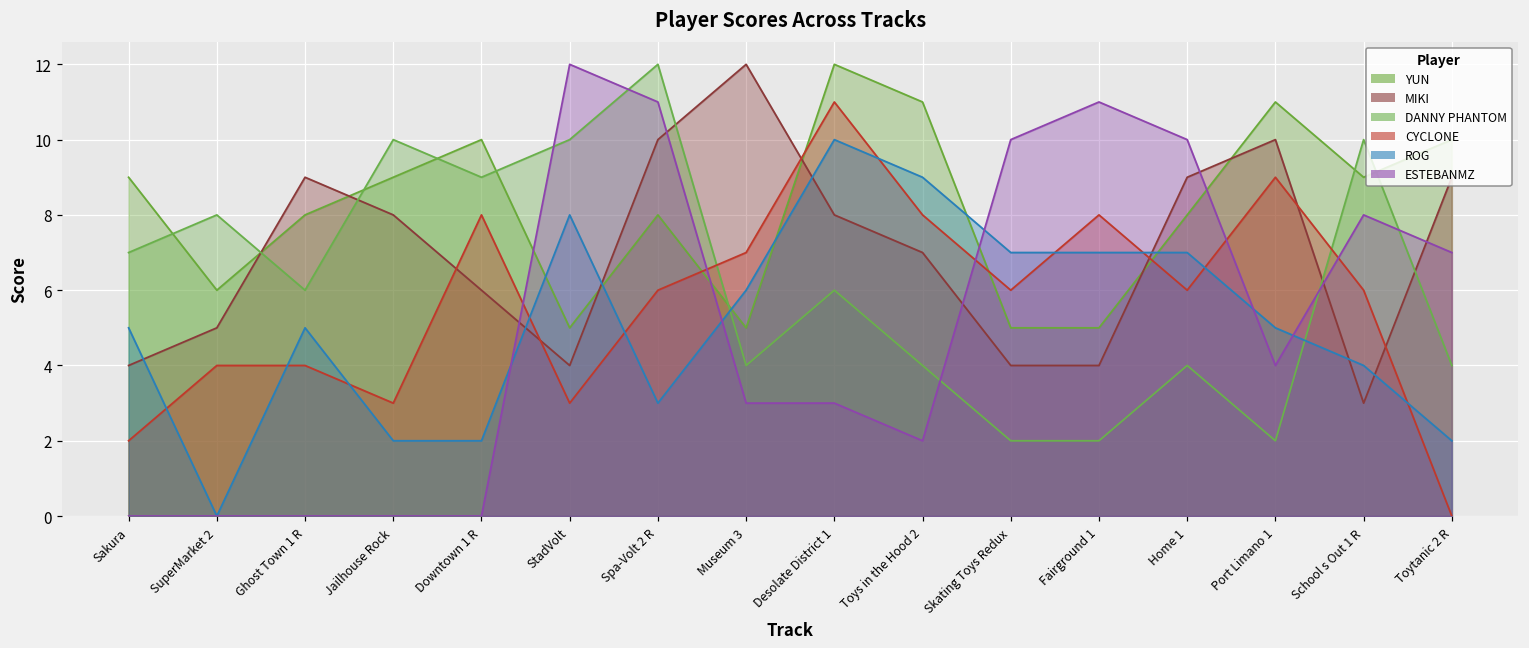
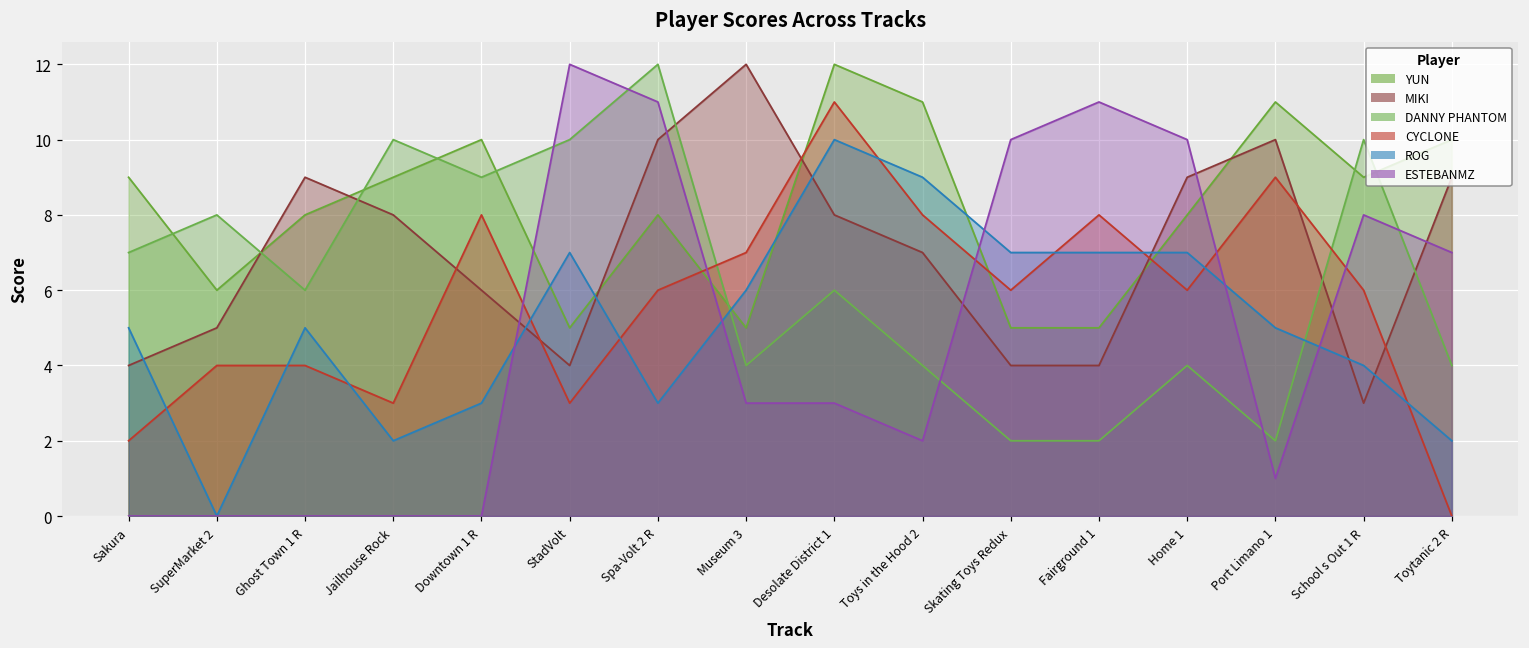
  {
    "ROG": {
      "Sakura": 5,
      "Ghost Town 1 R": 5,
      "Jailhouse Rock": 2,
-     "Downtown 1 R": 2,
-     "StadVolt": 8,
+     "Downtown 1 R": 3,
+     "StadVolt": 7,
      "Spa-Volt 2 R": 3,
      "Museum 3": 6,
      "Desolate District 1": 10,
      "Toys in the Hood 2": 9,
      "Skating Toys Redux": 7,
      "Fairground 1": 7,
      "Home 1": 7,
      "Port Limano 1": 5,
      "School s Out 1 R": 4,
      "Toytanic 2 R": 2
    },
    "ESTEBANMZ": {
      "Sakura": 0,
      "Ghost Town 1 R": 0,
      "Jailhouse Rock": 0,
      "Downtown 1 R": 0,
      "StadVolt": 12,
      "Spa-Volt 2 R": 11,
      "Museum 3": 3,
      "Desolate District 1": 3,
      "Toys in the Hood 2": 2,
      "Skating Toys Redux": 10,
      "Fairground 1": 11,
      "Home 1": 10,
-     "Port Limano 1": 4,
+     "Port Limano 1": 1,
      "School s Out 1 R": 8,
      "Toytanic 2 R": 7
    }
  }
